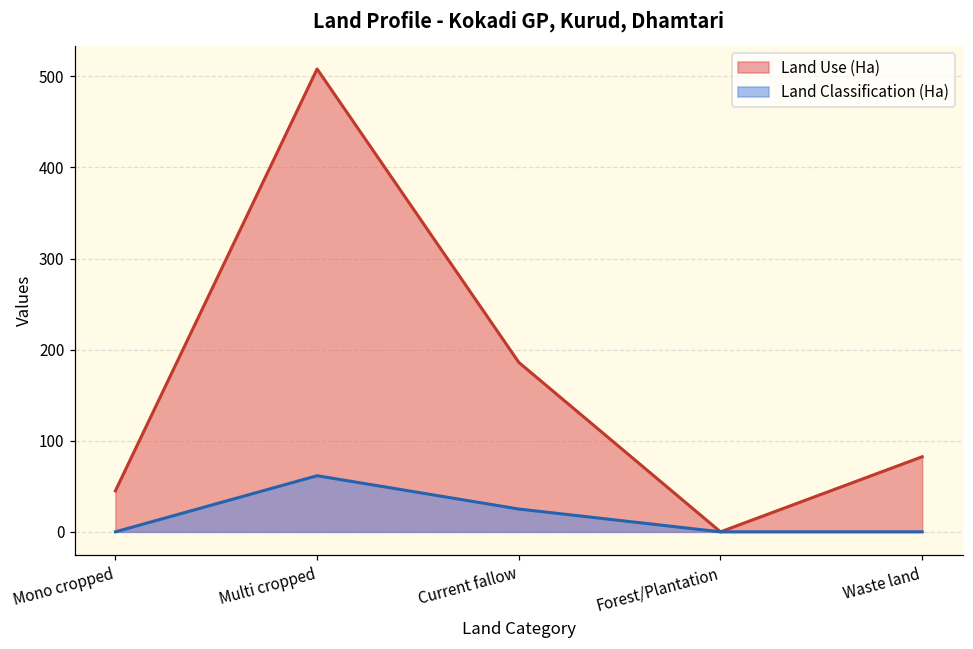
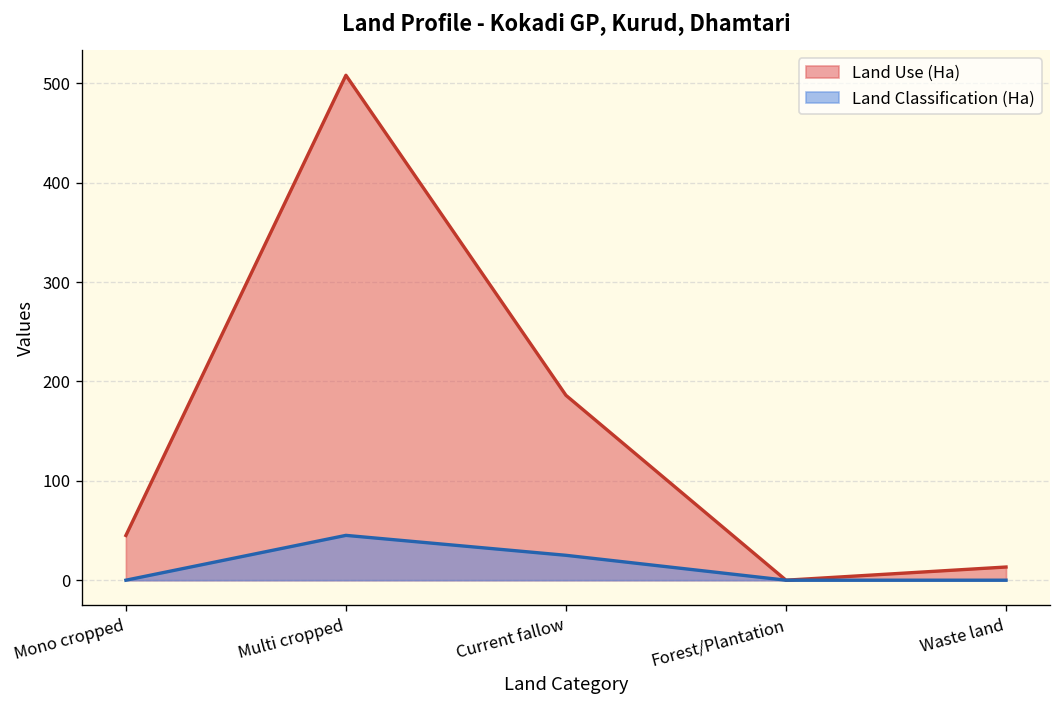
  {
    "Land Use (Ha)": {
      "Mono cropped": 50,
      "Multi cropped": 510,
      "Current fallow": 190,
-     "Waste land": 80
+     "Waste land": 10
    },
    "Land Classification (Ha)": {
      "Mono cropped": 0,
-     "Multi cropped": 60,
+     "Multi cropped": 50,
      "Current fallow": 30,
      "Waste land": 0
    }
  }
